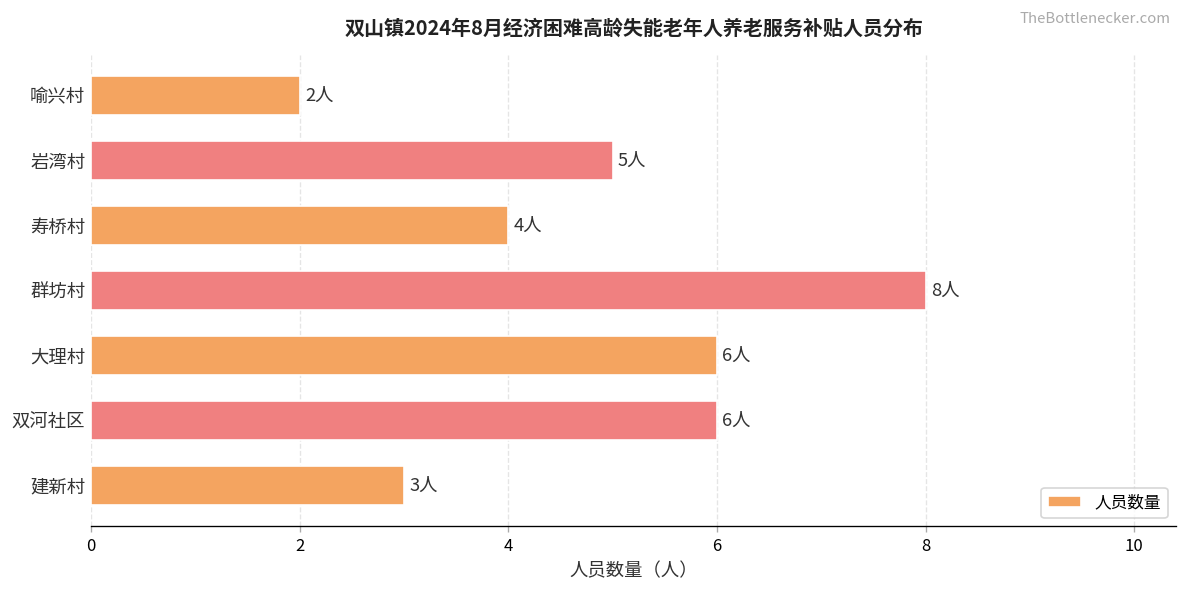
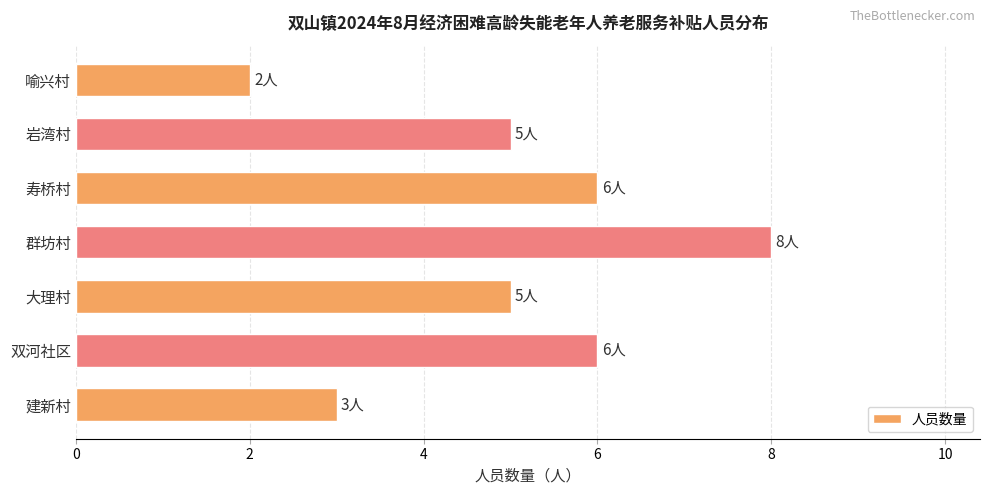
  {
    "喻兴村": "2人",
    "岩湾村": "5人",
-   "寿桥村": "4人",
+   "寿桥村": "6人",
    "群坊村": "8人",
-   "大理村": "6人",
+   "大理村": "5人",
    "双河社区": "6人",
    "建新村": "3人"
  }
